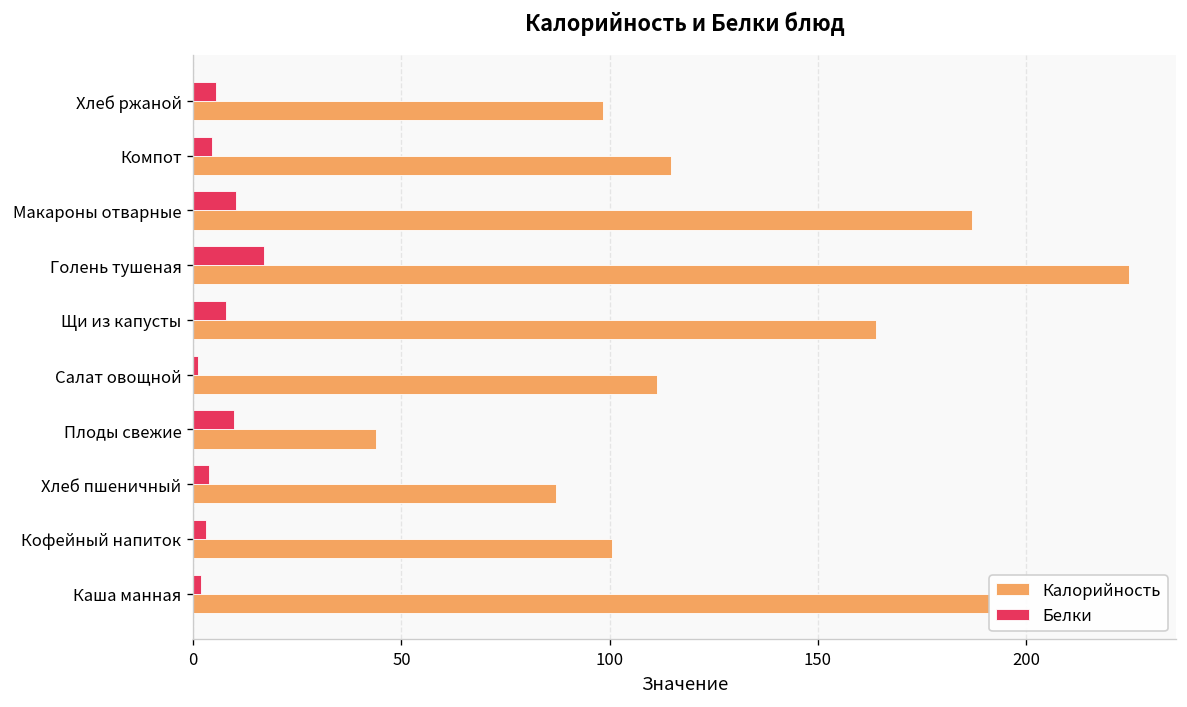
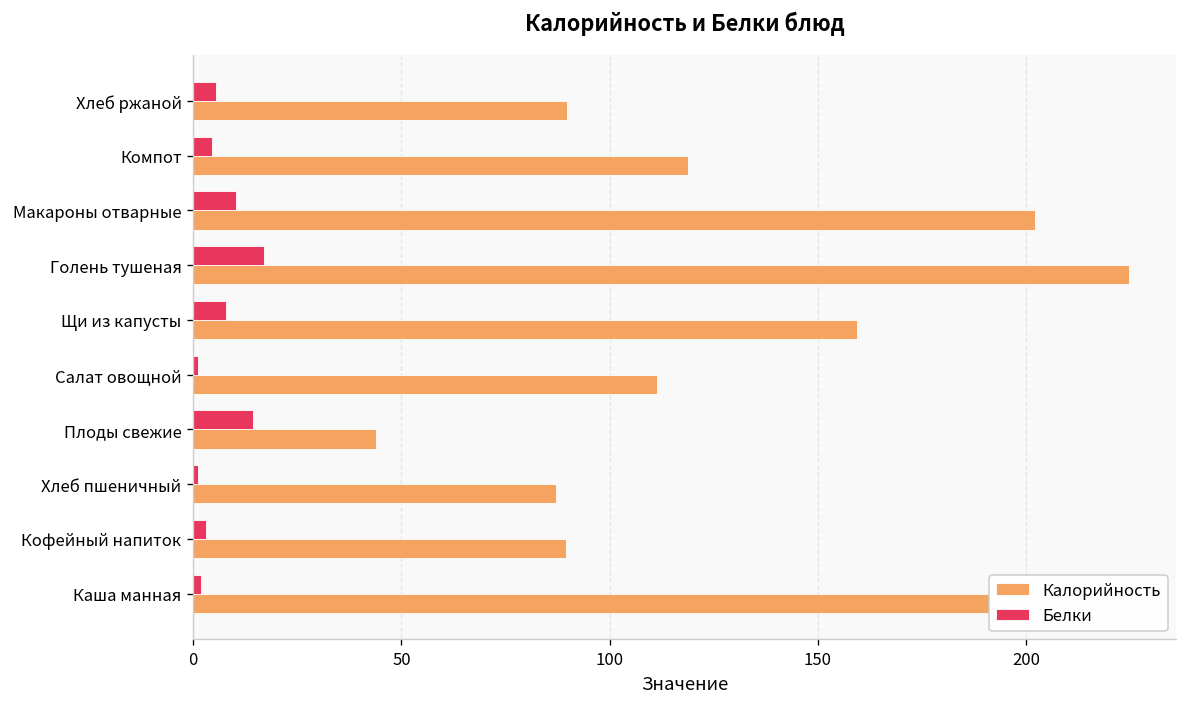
  {
    "Калорийность": {
-     "Хлеб ржаной": 99,
-     "Компот": 115,
-     "Макароны отварные": 187,
+     "Хлеб ржаной": 90,
+     "Компот": 119,
+     "Макароны отварные": 202,
      "Голень тушеная": 225,
-     "Щи из капусты": 164,
+     "Щи из капусты": 159,
      "Салат овощной": 111,
      "Плоды свежие": 44,
      "Хлеб пшеничный": 87,
-     "Кофейный напиток": 101
+     "Кофейный напиток": 90
    },
    "Белки": {
      "Хлеб ржаной": 5,
      "Компот": 4,
      "Макароны отварные": 10,
      "Голень тушеная": 17,
      "Щи из капусты": 8,
      "Салат овощной": 1,
-     "Плоды свежие": 10,
-     "Хлеб пшеничный": 4,
+     "Плоды свежие": 14,
+     "Хлеб пшеничный": 1,
      "Кофейный напиток": 3,
      "Каша манная": 2
    }
  }
